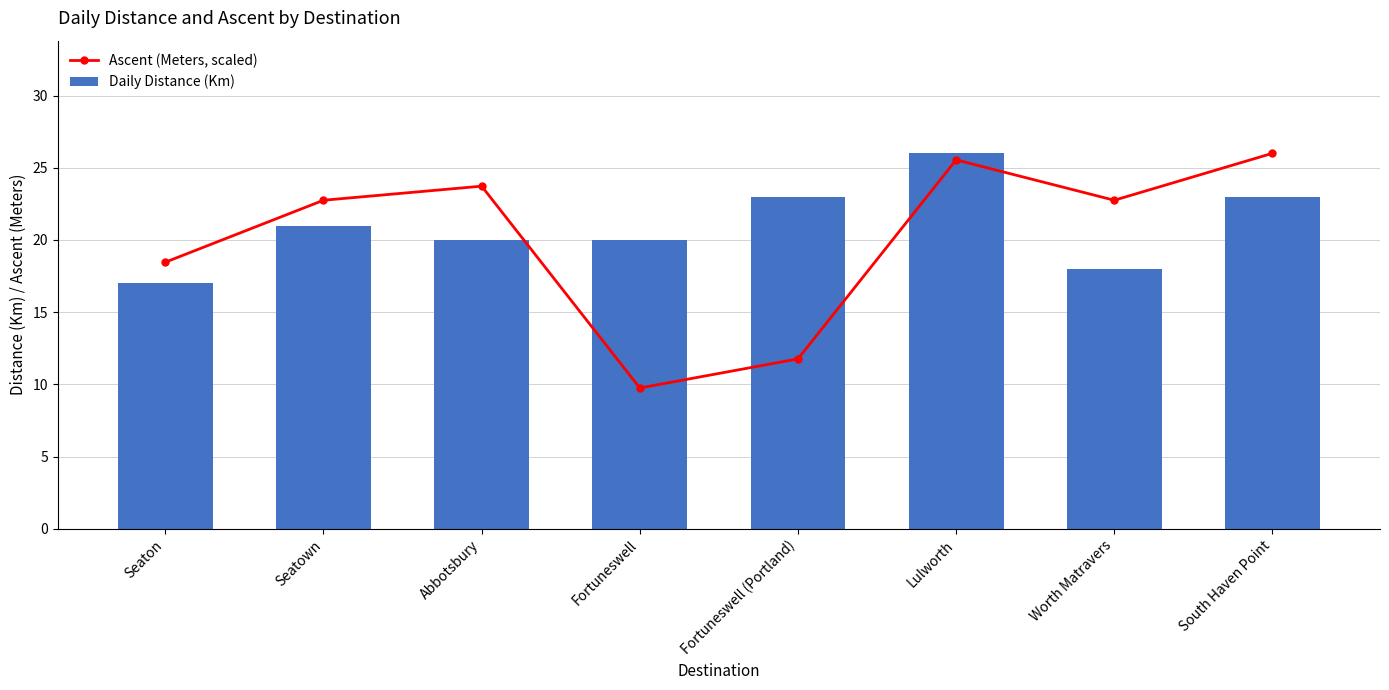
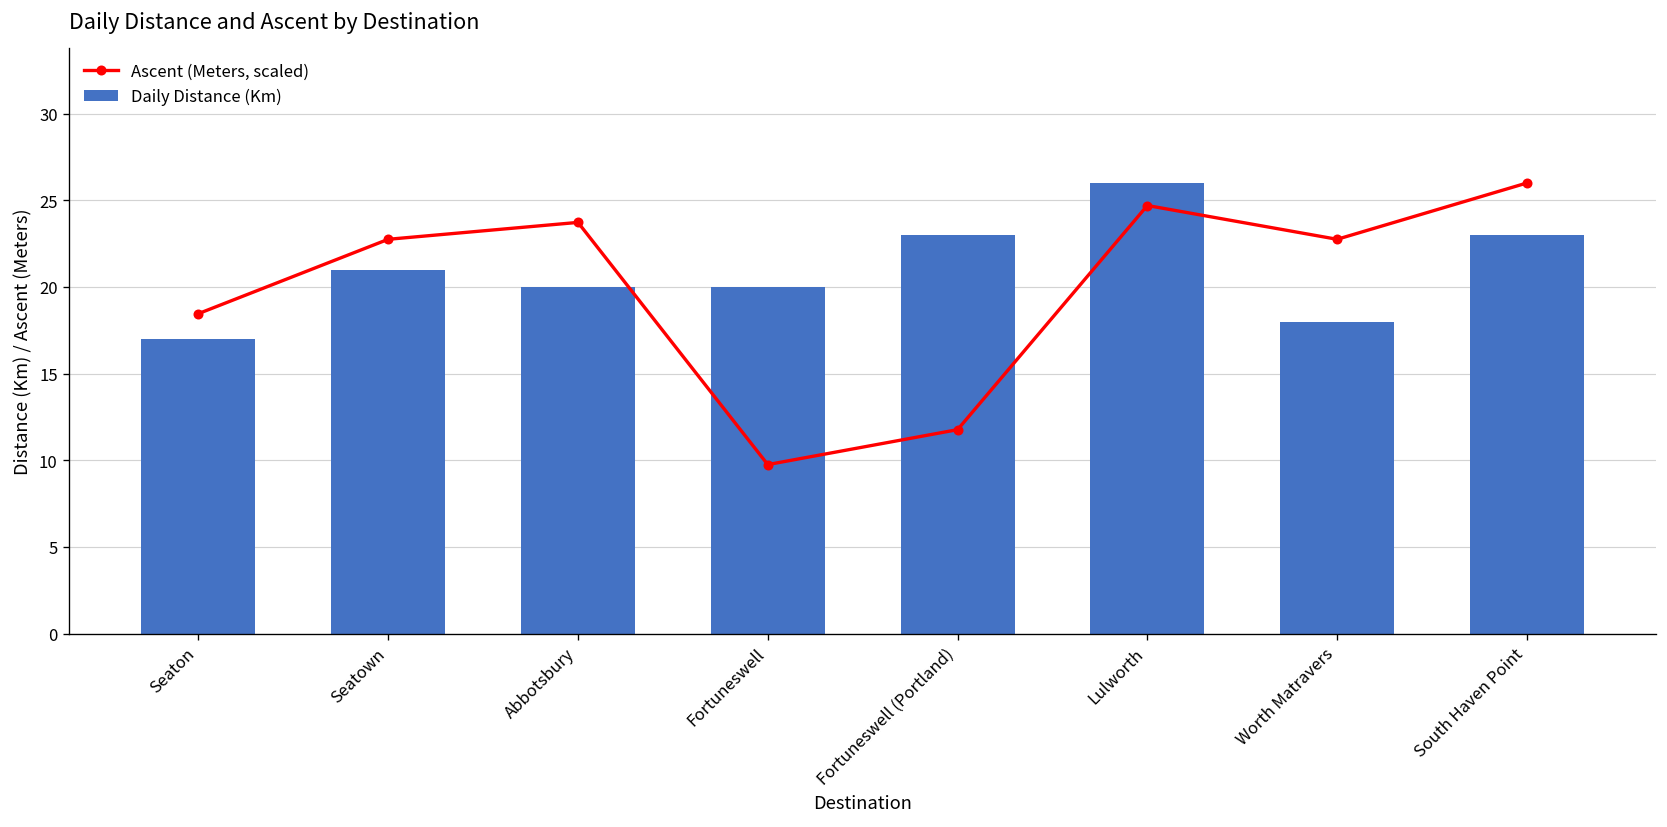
  {
    "Ascent (Meters, scaled)": {
      "Seaton": 18.5,
      "Seatown": 22.8,
      "Abbotsbury": 23.7,
      "Fortuneswell": 9.8,
      "Fortuneswell (Portland)": 11.8,
-     "Lulworth": 25.5,
+     "Lulworth": 24.7,
      "Worth Matravers": 22.8,
      "South Haven Point": 26.0
    },
    "Daily Distance (Km)": {
      "Seaton": 17.0,
      "Seatown": 21.0,
      "Abbotsbury": 20.0,
      "Fortuneswell": 20.0,
      "Fortuneswell (Portland)": 23.0,
      "Lulworth": 26.0,
      "Worth Matravers": 18.0,
      "South Haven Point": 23.0
    }
  }
